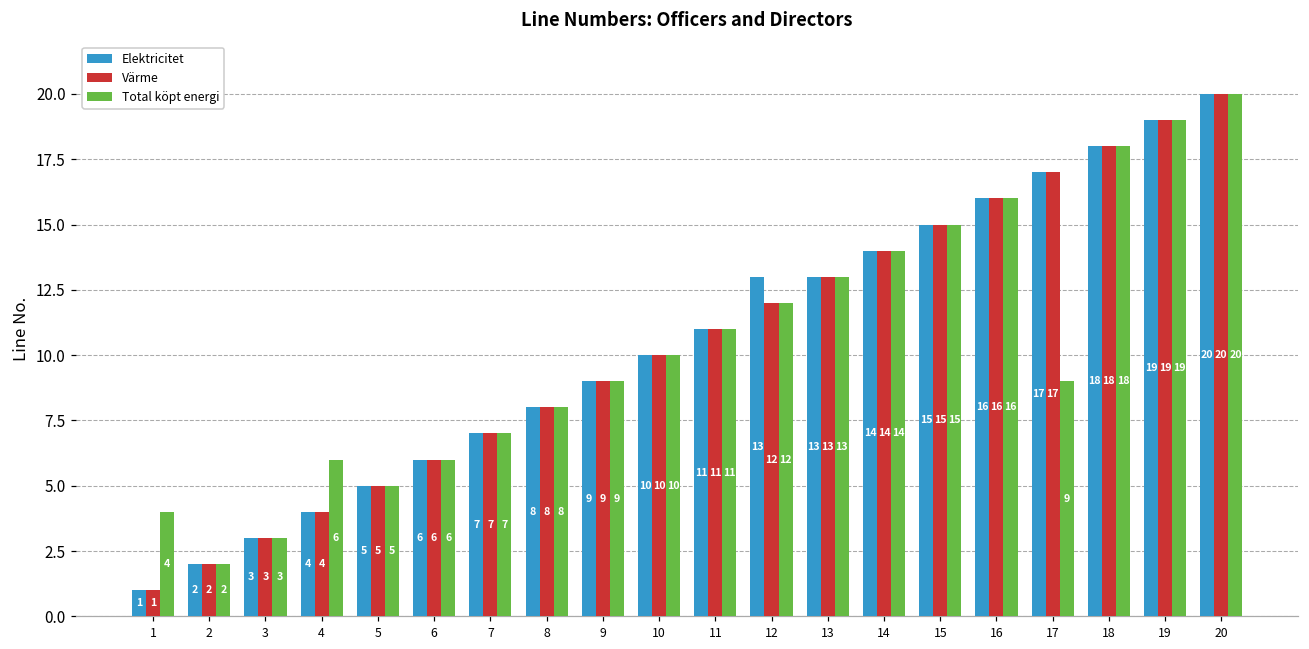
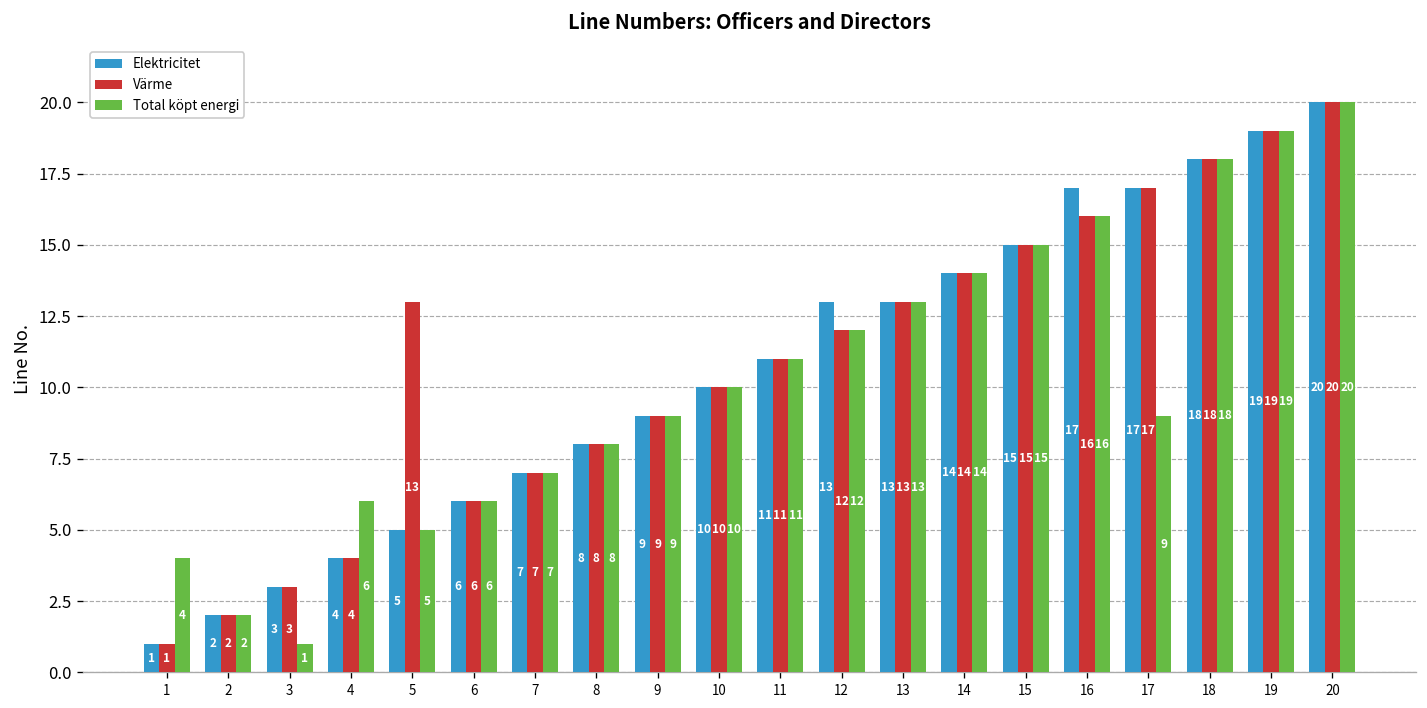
  {
    "Elektricitet": {
      "1": 1,
      "2": 2,
      "3": 3,
      "4": 4,
      "5": 5,
      "6": 6,
      "7": 7,
      "8": 8,
      "9": 9,
      "10": 10,
      "11": 11,
      "12": 13,
      "13": 13,
      "14": 14,
      "15": 15,
-     "16": 16,
+     "16": 17,
      "17": 17,
      "18": 18,
      "19": 19,
      "20": 20
    },
    "Värme": {
      "1": 1,
      "2": 2,
      "3": 3,
      "4": 4,
-     "5": 5,
+     "5": 13,
      "6": 6,
      "7": 7,
      "8": 8,
      "9": 9,
      "10": 10,
      "11": 11,
      "12": 12,
      "13": 13,
      "14": 14,
      "15": 15,
      "16": 16,
      "17": 17,
      "18": 18,
      "19": 19,
      "20": 20
    },
    "Total köpt energi": {
      "1": 4,
      "2": 2,
-     "3": 3,
+     "3": 1,
      "4": 6,
      "5": 5,
      "6": 6,
      "7": 7,
      "8": 8,
      "9": 9,
      "10": 10,
      "11": 11,
      "12": 12,
      "13": 13,
      "14": 14,
      "15": 15,
      "16": 16,
      "17": 9,
      "18": 18,
      "19": 19,
      "20": 20
    }
  }
